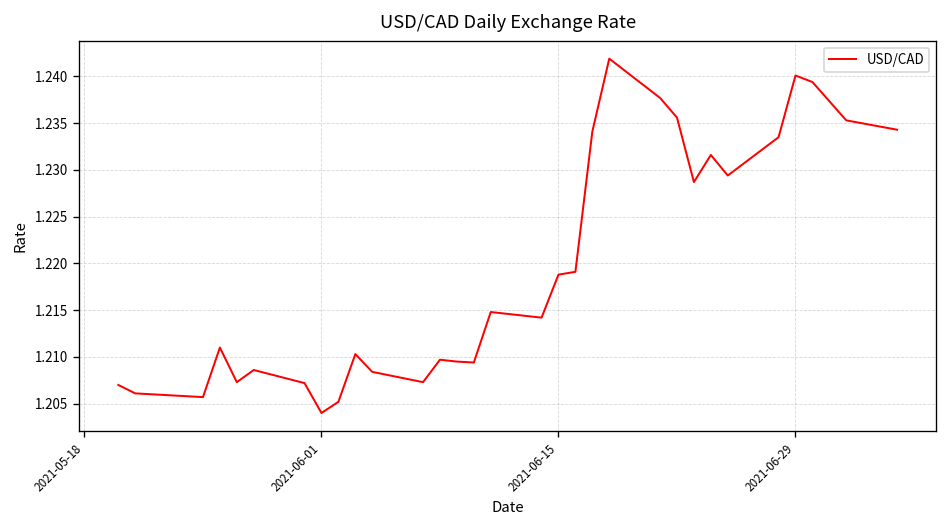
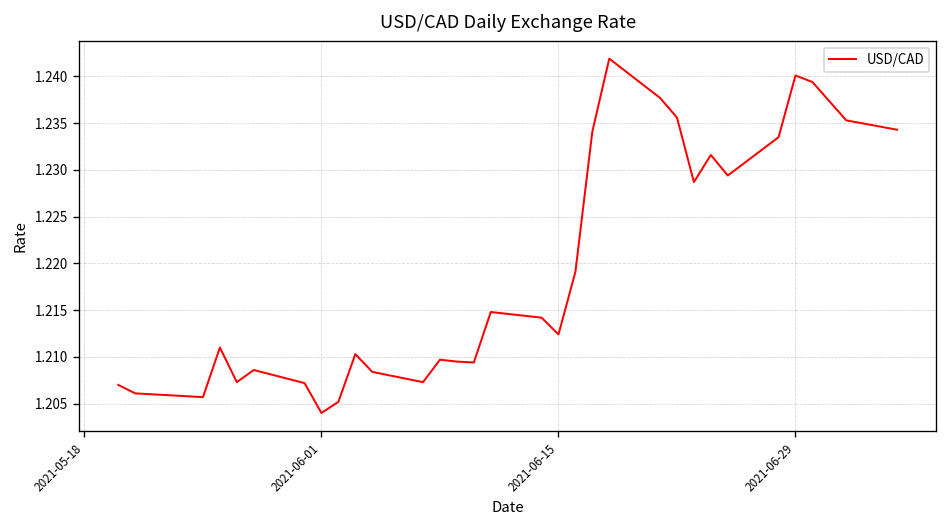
  {
    "2021-06-01": 1.204,
-   "2021-06-15": 1.219,
+   "2021-06-15": 1.212,
    "2021-06-29": 1.240
  }
